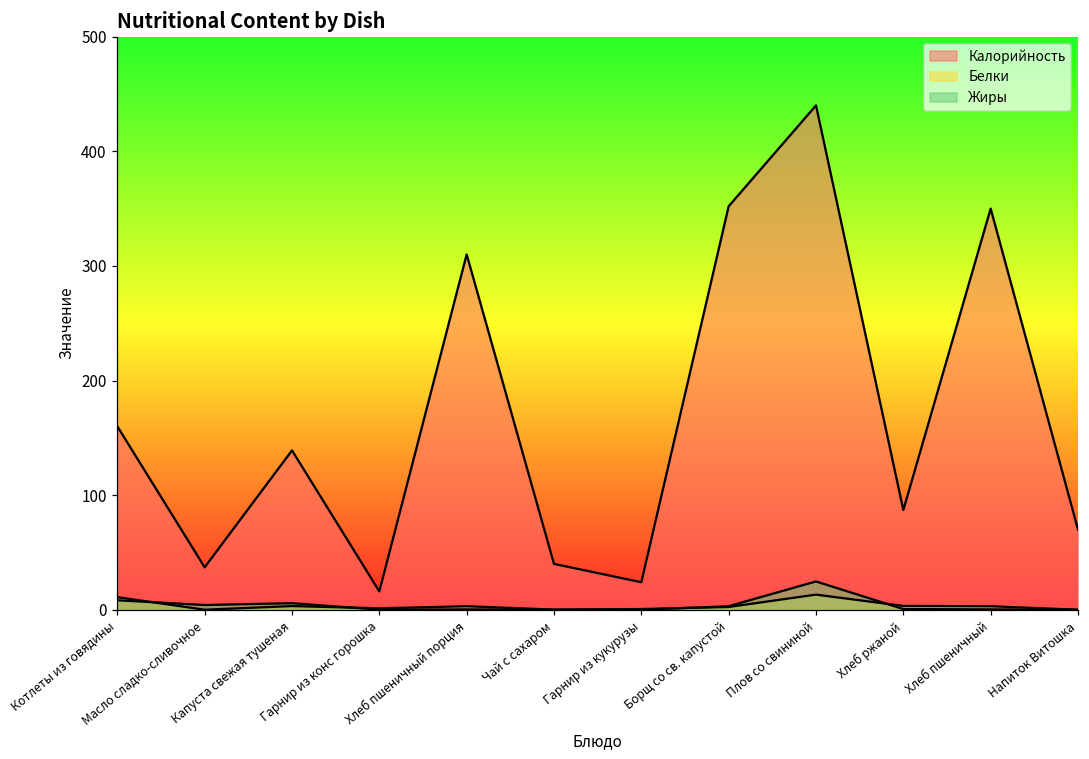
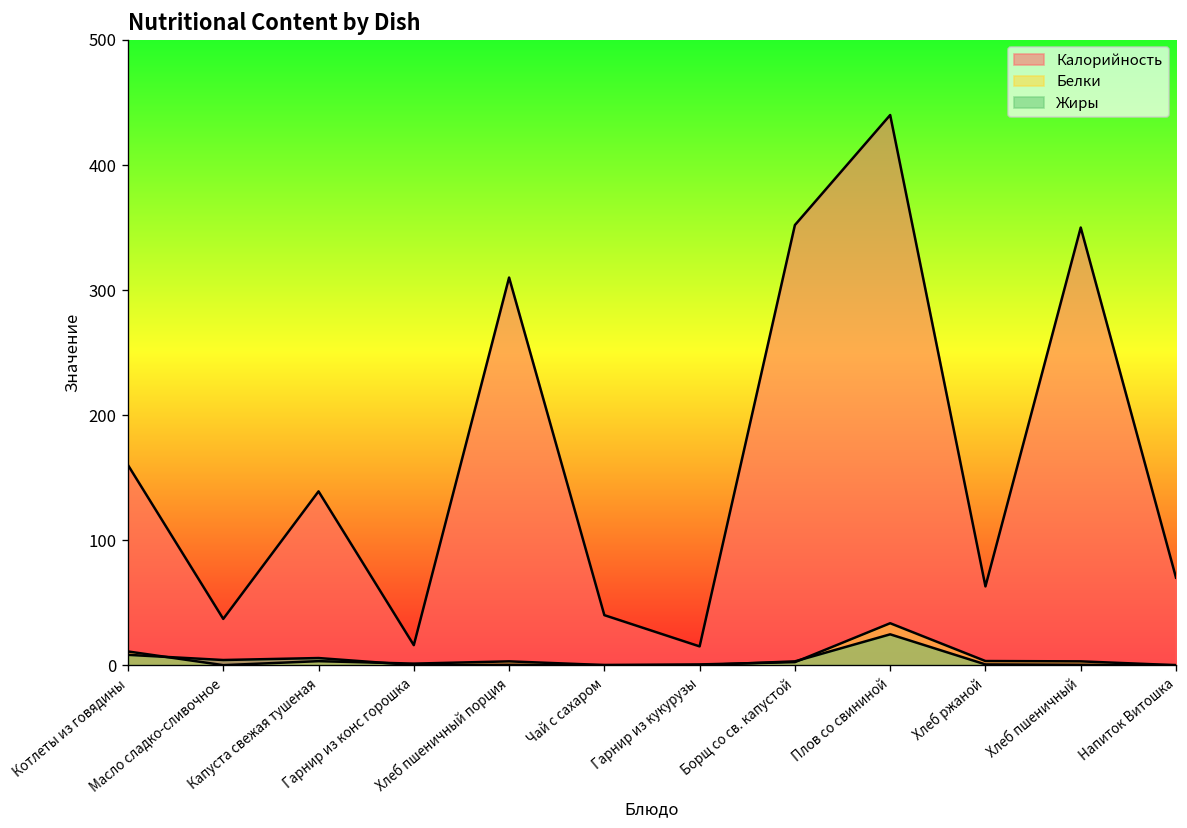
  {
    "Калорийность": {
      "Котлеты из говядины": 160,
      "Масло сладко-сливочное": 37,
      "Капуста свежая тушеная": 139,
      "Гарнир из конс горошка": 16,
      "Хлеб пшеничный порция": 310,
      "Чай с сахаром": 40,
-     "Гарнир из кукурузы": 24,
+     "Гарнир из кукурузы": 15,
      "Борщ со св. капустой": 352,
      "Плов со свининой": 440,
-     "Хлеб ржаной": 87,
+     "Хлеб ржаной": 63,
      "Хлеб пшеничный": 350,
      "Напиток Витошка": 70
    },
    "Белки": {
      "Котлеты из говядины": 11,
      "Масло сладко-сливочное": 0,
      "Капуста свежая тушеная": 3,
      "Хлеб пшеничный порция": 3,
-     "Плов со свининой": 13,
+     "Плов со свининой": 34,
      "Хлеб ржаной": 3,
      "Хлеб пшеничный": 3
    },
    "Жиры": {
      "Котлеты из говядины": 8,
      "Масло сладко-сливочное": 4,
      "Капуста свежая тушеная": 6,
      "Хлеб пшеничный порция": 0,
      "Плов со свининой": 25,
      "Хлеб ржаной": 1,
      "Хлеб пшеничный": 0
    }
  }
